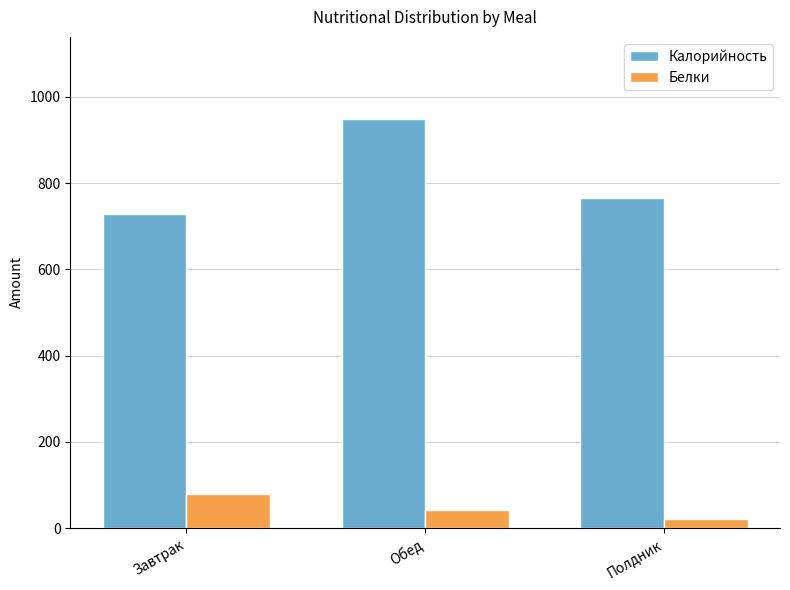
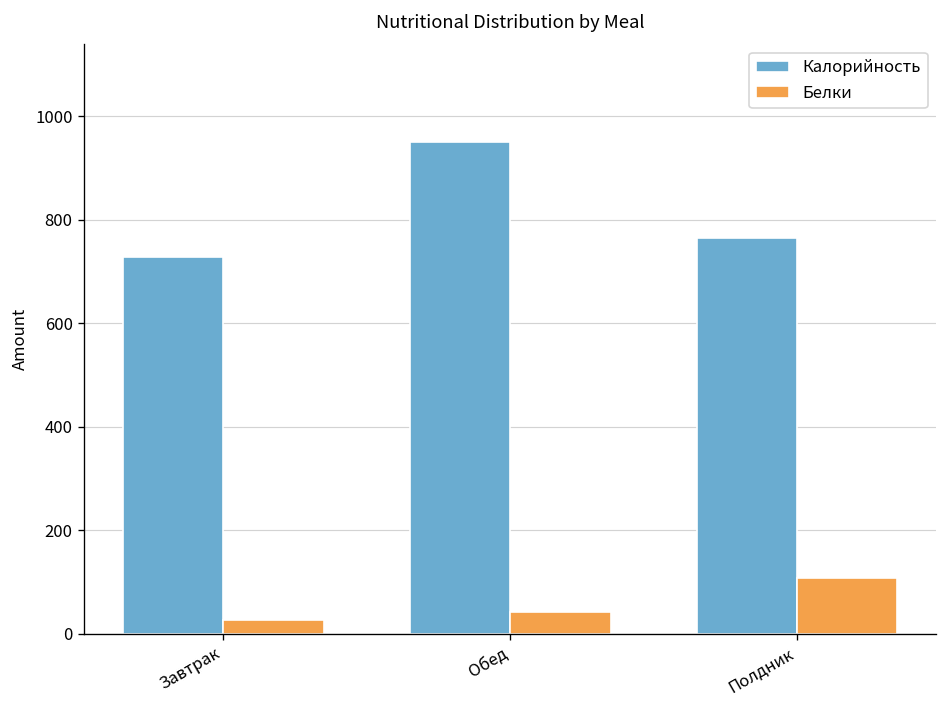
  {
    "Калорийность": {
      "Завтрак": 730,
      "Обед": 950,
      "Полдник": 770
    },
    "Белки": {
-     "Завтрак": 80,
+     "Завтрак": 30,
      "Обед": 40,
-     "Полдник": 20
+     "Полдник": 110
    }
  }
